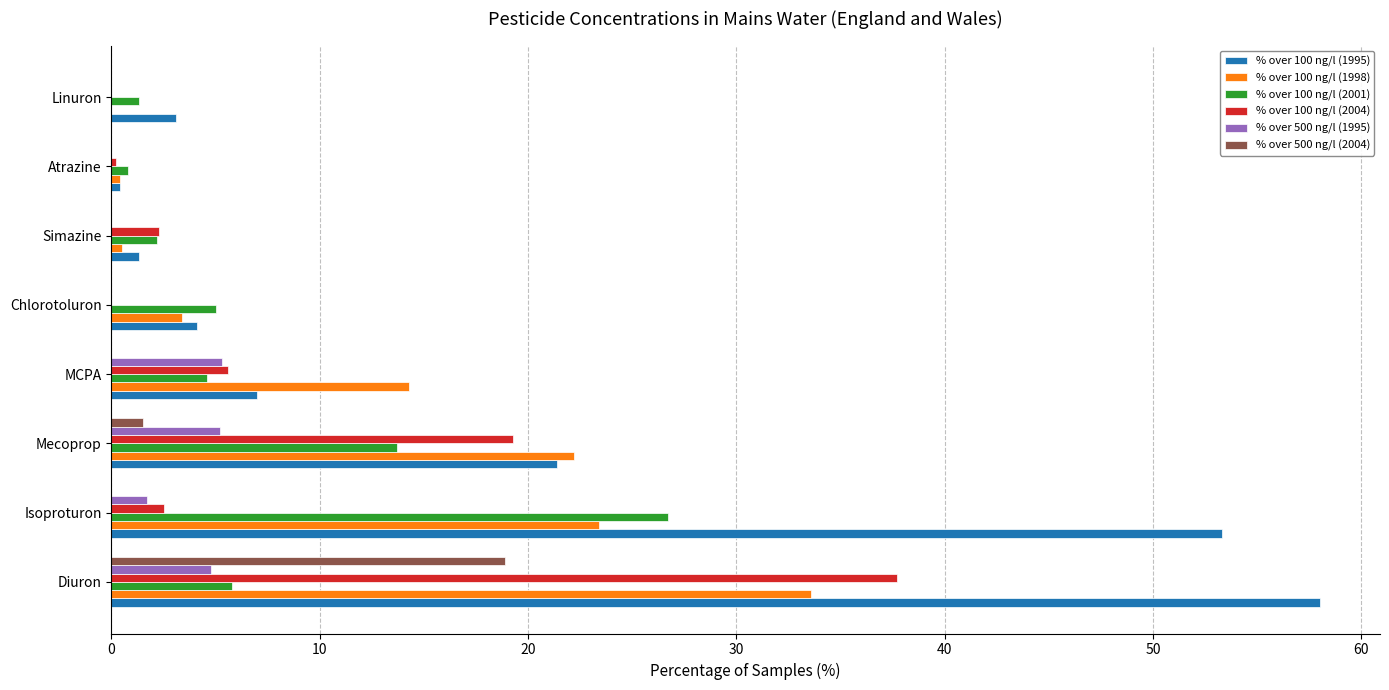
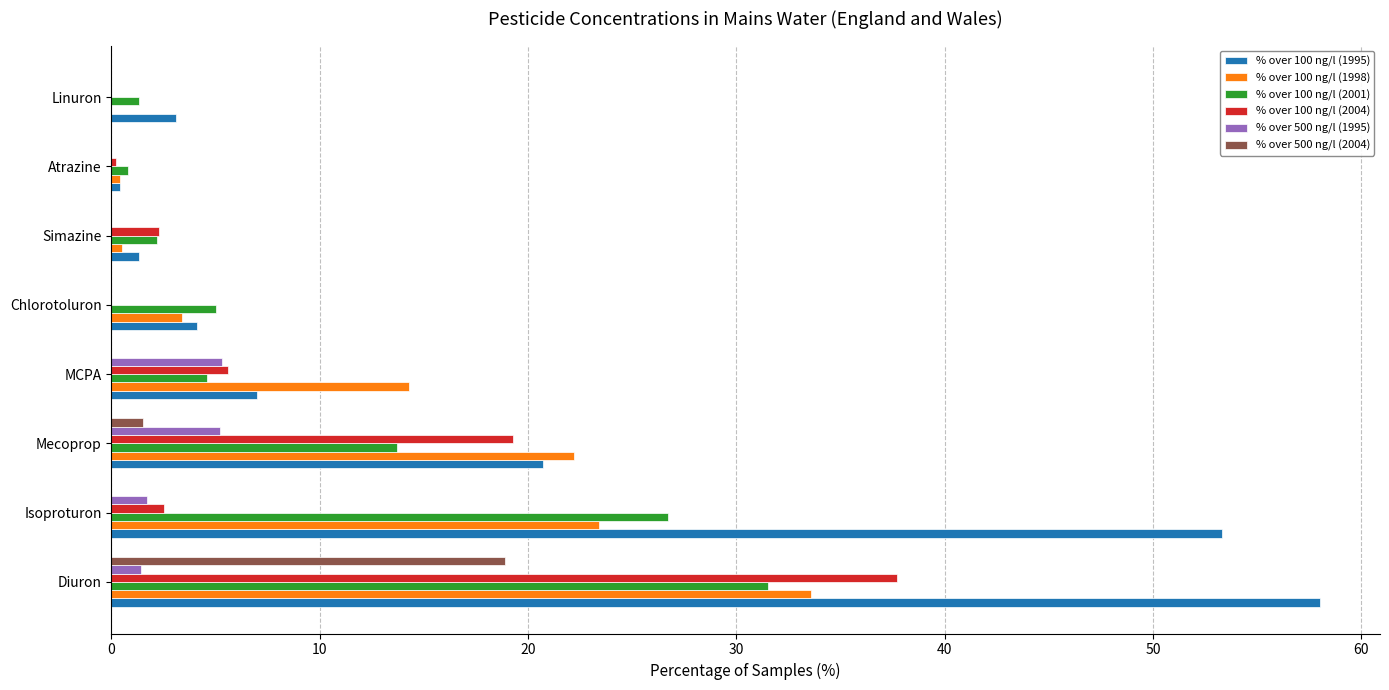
  {
    "% over 100 ng/l (1995)": {
      "Linuron": 3.1,
      "Atrazine": 0.4,
      "Simazine": 1.3,
      "Chlorotoluron": 4.1,
      "MCPA": 7.0,
-     "Mecoprop": 21.4,
+     "Mecoprop": 20.7,
      "Isoproturon": 53.3,
      "Diuron": 58.0
    },
    "% over 100 ng/l (1998)": {
      "Linuron": 0.0,
      "Atrazine": 0.4,
      "Simazine": 0.5,
      "Chlorotoluron": 3.4,
      "MCPA": 14.3,
      "Mecoprop": 22.2,
      "Isoproturon": 23.4,
      "Diuron": 33.6
    },
    "% over 100 ng/l (2001)": {
      "Linuron": 1.3,
      "Atrazine": 0.8,
      "Simazine": 2.2,
      "Chlorotoluron": 5.0,
      "MCPA": 4.6,
      "Mecoprop": 13.7,
      "Isoproturon": 26.7,
-     "Diuron": 5.8
+     "Diuron": 31.5
    },
    "% over 100 ng/l (2004)": {
      "Linuron": 0.0,
      "Atrazine": 0.2,
      "Simazine": 2.3,
      "Chlorotoluron": 0.0,
      "MCPA": 5.6,
      "Mecoprop": 19.3,
      "Isoproturon": 2.5,
      "Diuron": 37.7
    },
    "% over 500 ng/l (1995)": {
      "Linuron": 0.0,
      "Atrazine": 0.0,
      "Simazine": 0.0,
      "Chlorotoluron": 0.0,
      "MCPA": 5.3,
      "Mecoprop": 5.2,
      "Isoproturon": 1.7,
-     "Diuron": 4.8
+     "Diuron": 1.4
    },
    "% over 500 ng/l (2004)": {
      "Linuron": 0.0,
      "Atrazine": 0.0,
      "Simazine": 0.0,
      "Chlorotoluron": 0.0,
      "MCPA": 0.0,
      "Mecoprop": 1.5,
      "Isoproturon": 0.0,
      "Diuron": 18.9
    }
  }
